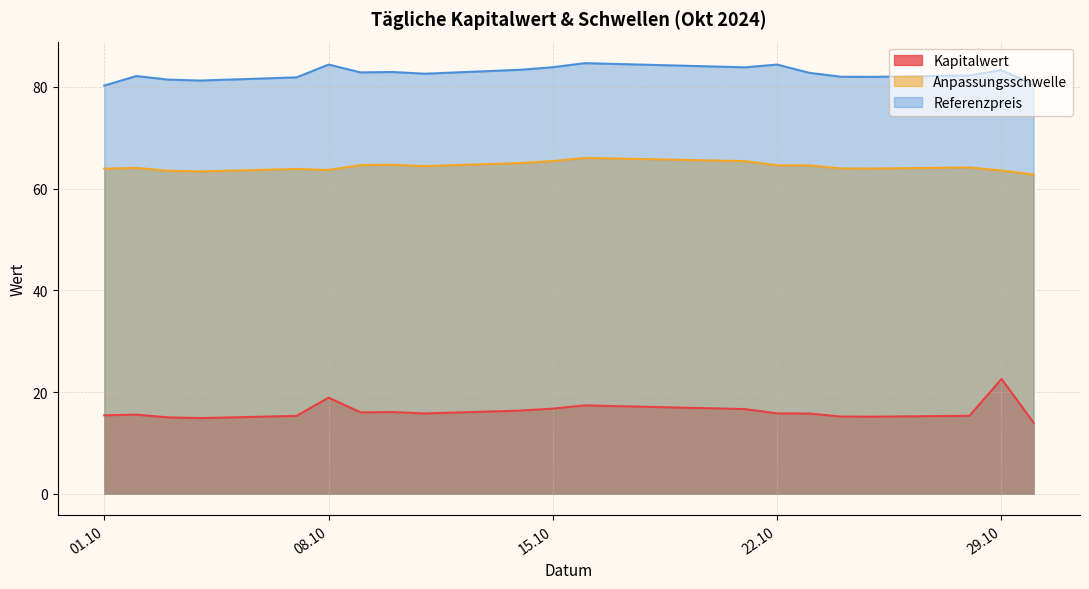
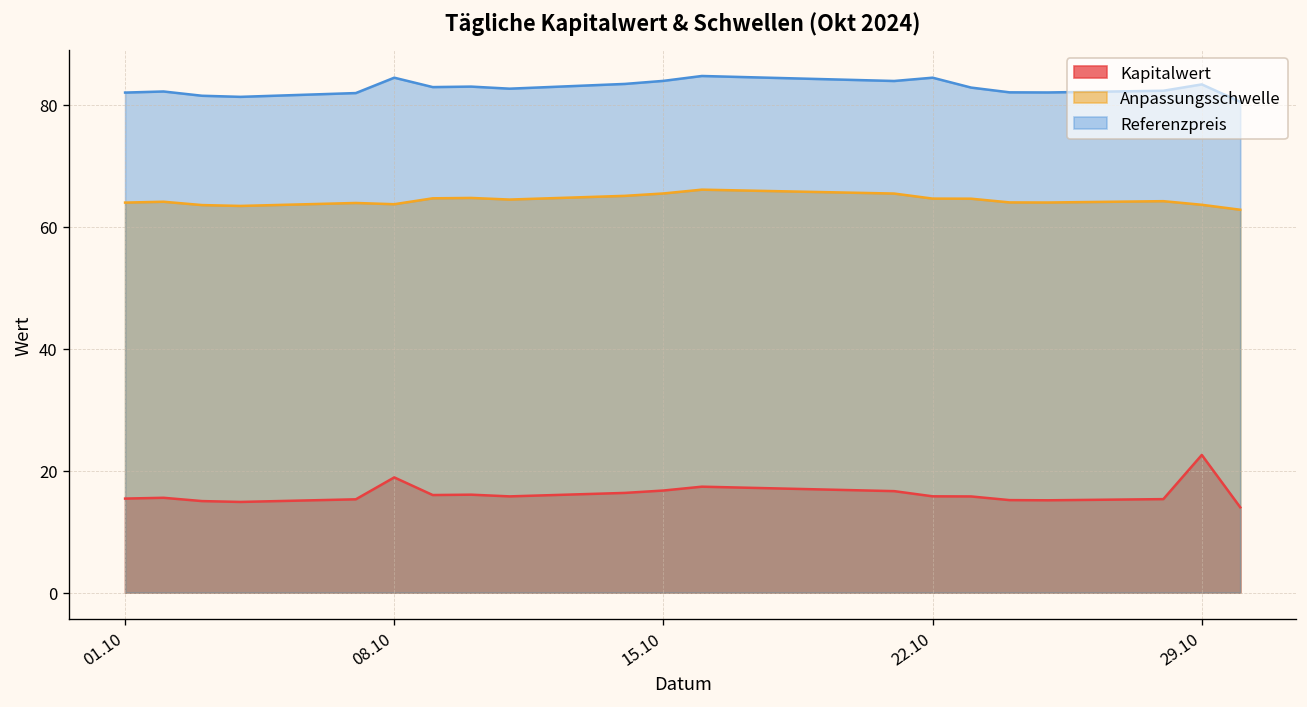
  {
    "Kapitalwert": {
      "01.10": 15,
      "08.10": 19,
      "15.10": 17,
      "22.10": 16,
      "29.10": 23
    },
    "Anpassungsschwelle": {
      "01.10": 64,
      "08.10": 64,
      "15.10": 65,
      "22.10": 65,
      "29.10": 64
    },
    "Referenzpreis": {
-     "01.10": 80,
+     "01.10": 82,
      "08.10": 84,
      "15.10": 84,
      "22.10": 84
    }
  }
